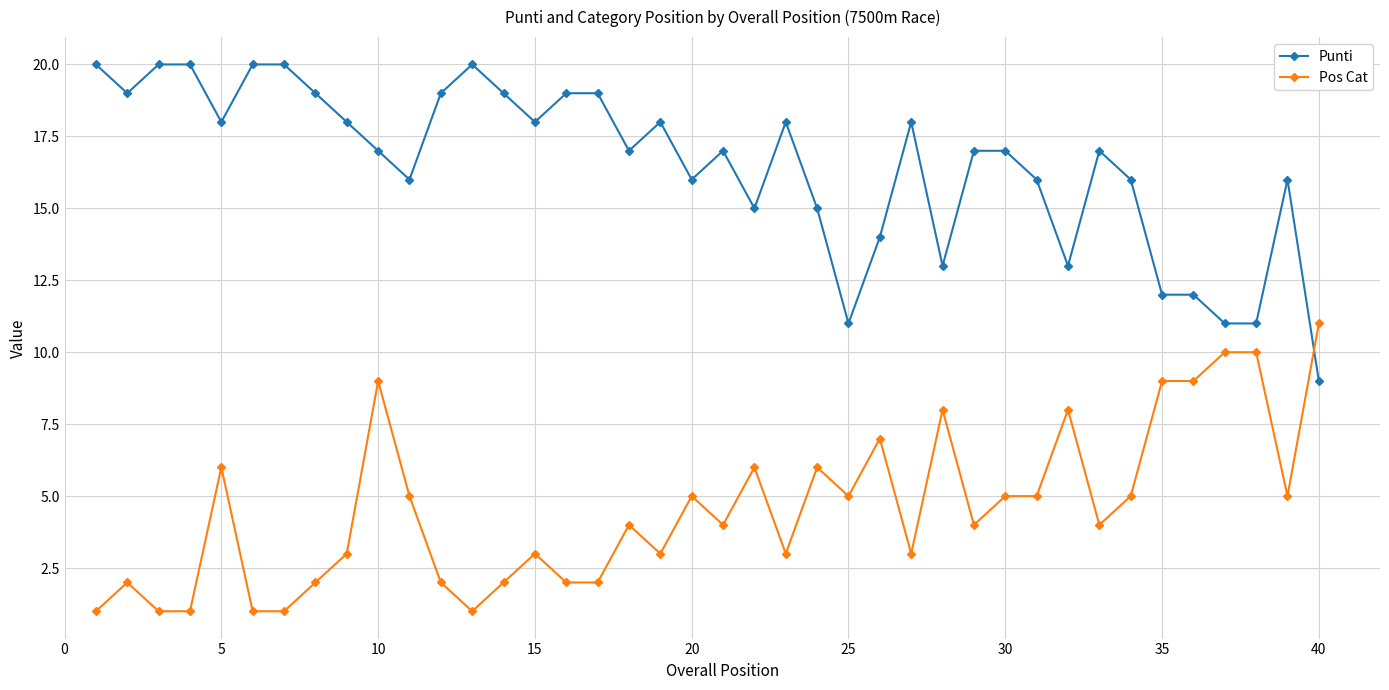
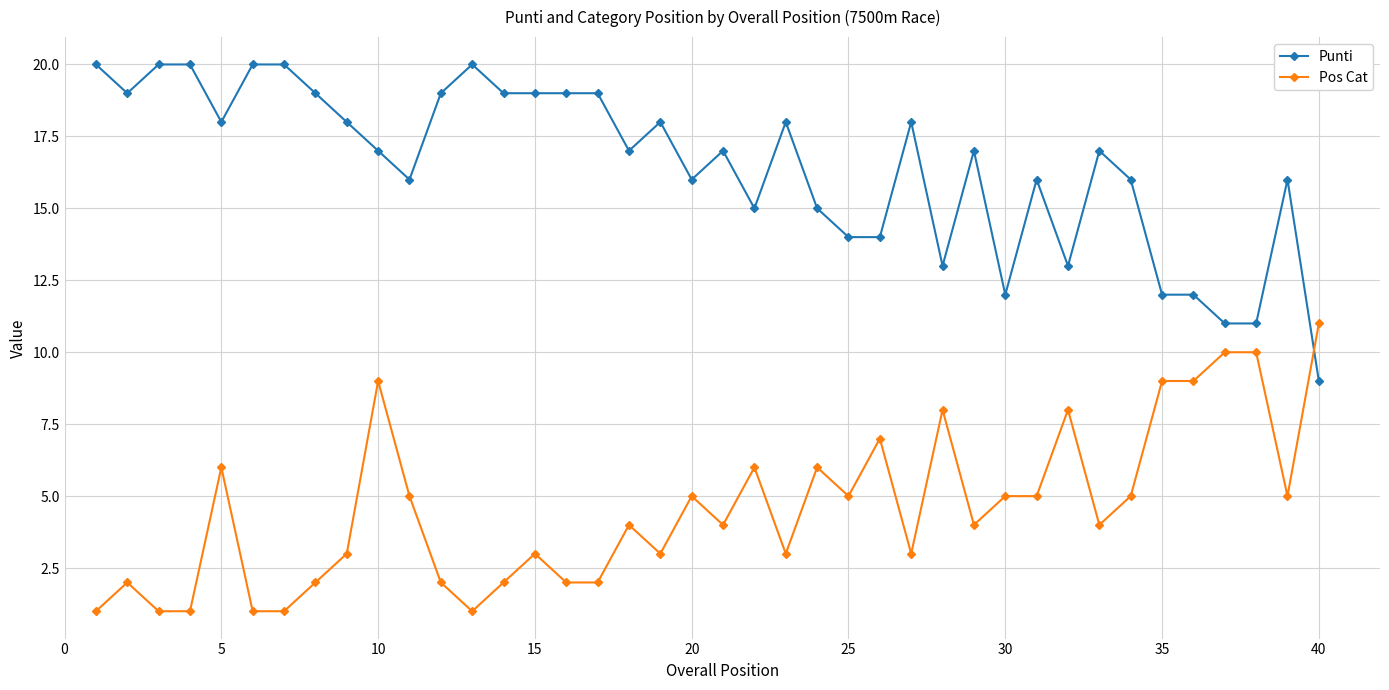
  {
    "Punti": {
      "5": 18,
      "10": 17,
-     "15": 18,
+     "15": 19,
      "20": 16,
-     "25": 11,
-     "30": 17,
+     "25": 14,
+     "30": 12,
      "35": 12,
      "40": 9
    },
    "Pos Cat": {
      "5": 6,
      "10": 9,
      "15": 3,
      "20": 5,
      "25": 5,
      "30": 5,
      "35": 9,
      "40": 11
    }
  }
